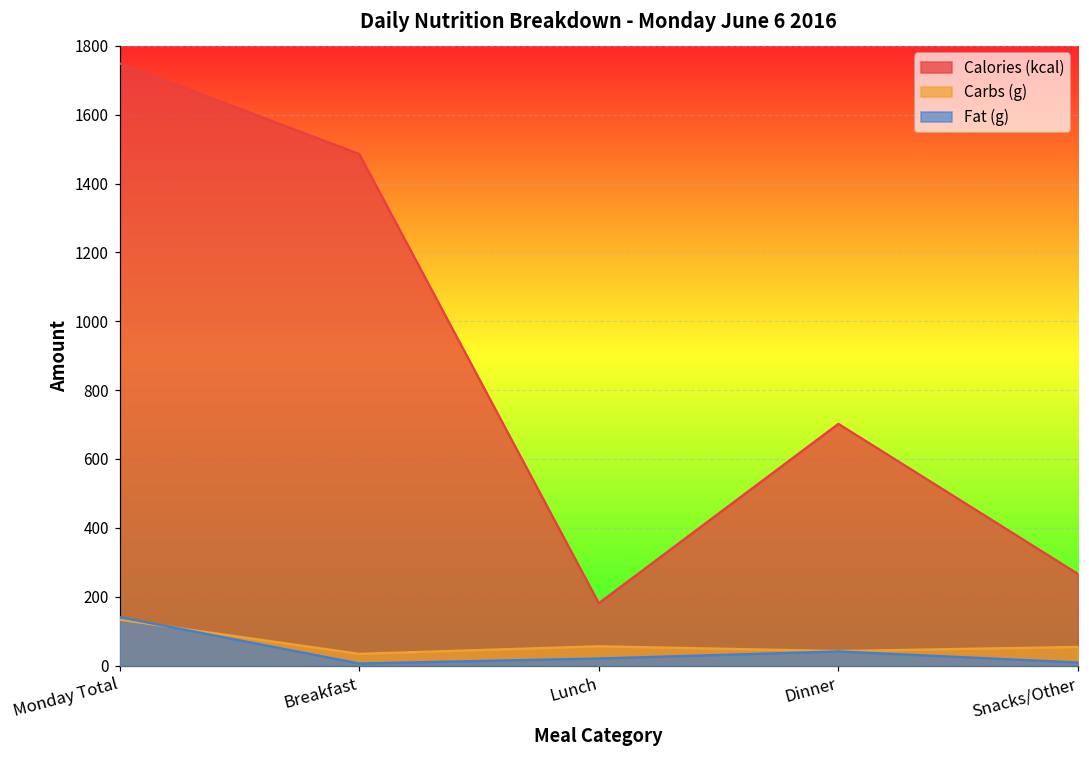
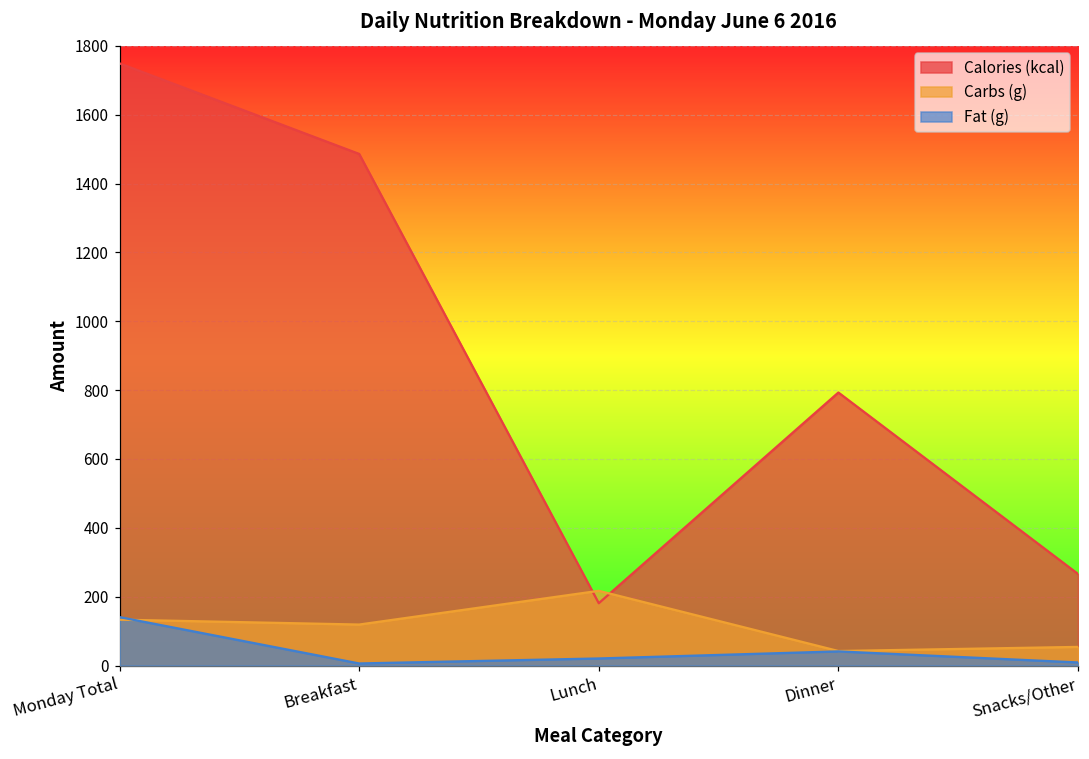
  {
    "Calories (kcal)": {
      "Monday Total": 1750,
      "Breakfast": 1490,
      "Lunch": 180,
-     "Dinner": 700,
+     "Dinner": 790,
      "Snacks/Other": 270
    },
    "Carbs (g)": {
-     "Breakfast": 30,
-     "Lunch": 60,
+     "Breakfast": 120,
+     "Lunch": 220,
      "Snacks/Other": 50
    },
    "Fat (g)": {
      "Breakfast": 10,
      "Lunch": 20,
      "Snacks/Other": 10
    }
  }
